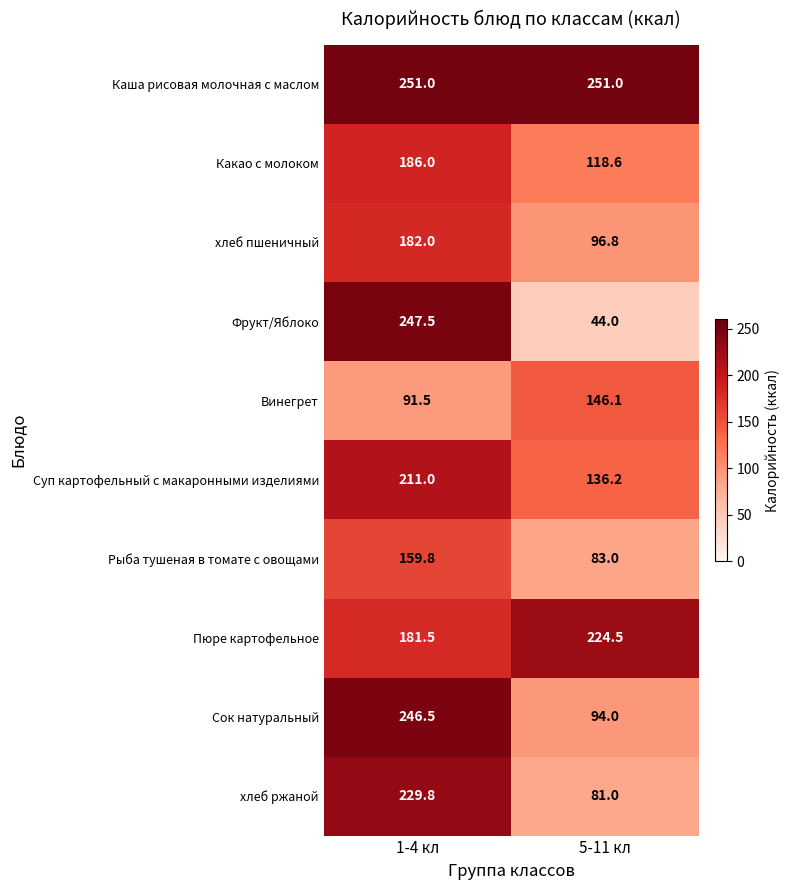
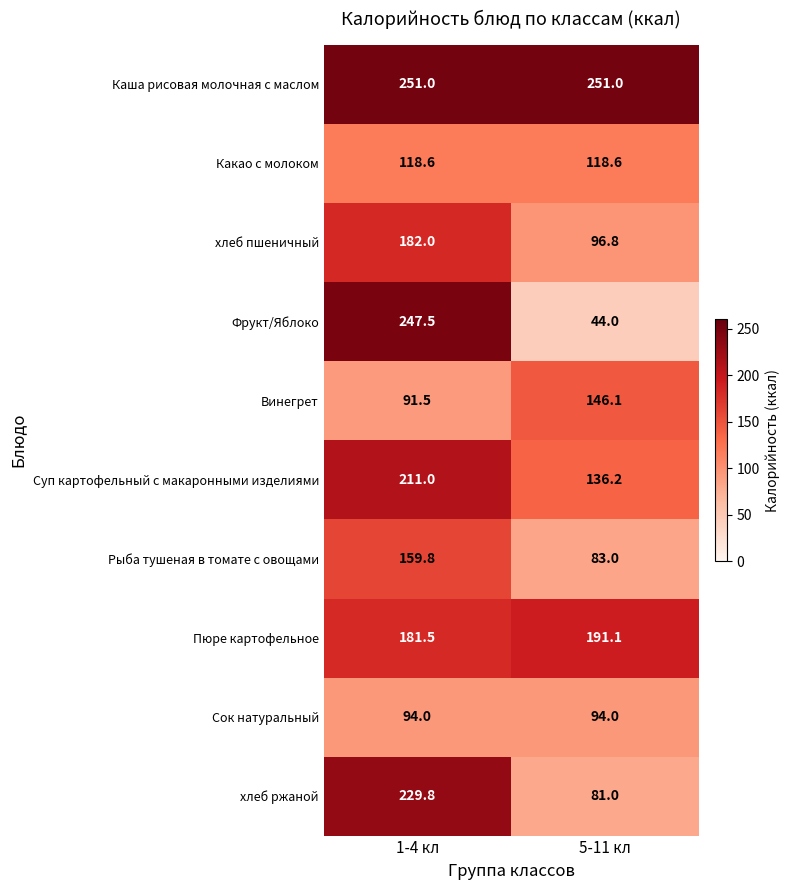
  {
    "Каша рисовая молочная с маслом": {
      "1-4 кл": 251.0,
      "5-11 кл": 251.0
    },
    "Какао с молоком": {
-     "1-4 кл": 186.0,
+     "1-4 кл": 118.6,
      "5-11 кл": 118.6
    },
    "хлеб пшеничный": {
      "1-4 кл": 182.0,
      "5-11 кл": 96.8
    },
    "Фрукт/Яблоко": {
      "1-4 кл": 247.5,
      "5-11 кл": 44.0
    },
    "Винегрет": {
      "1-4 кл": 91.5,
      "5-11 кл": 146.1
    },
    "Суп картофельный с макаронными изделиями": {
      "1-4 кл": 211.0,
      "5-11 кл": 136.2
    },
    "Рыба тушеная в томате с овощами": {
      "1-4 кл": 159.8,
      "5-11 кл": 83.0
    },
    "Пюре картофельное": {
      "1-4 кл": 181.5,
-     "5-11 кл": 224.5
+     "5-11 кл": 191.1
    },
    "Сок натуральный": {
-     "1-4 кл": 246.5,
+     "1-4 кл": 94.0,
      "5-11 кл": 94.0
    },
    "хлеб ржаной": {
      "1-4 кл": 229.8,
      "5-11 кл": 81.0
    }
  }
